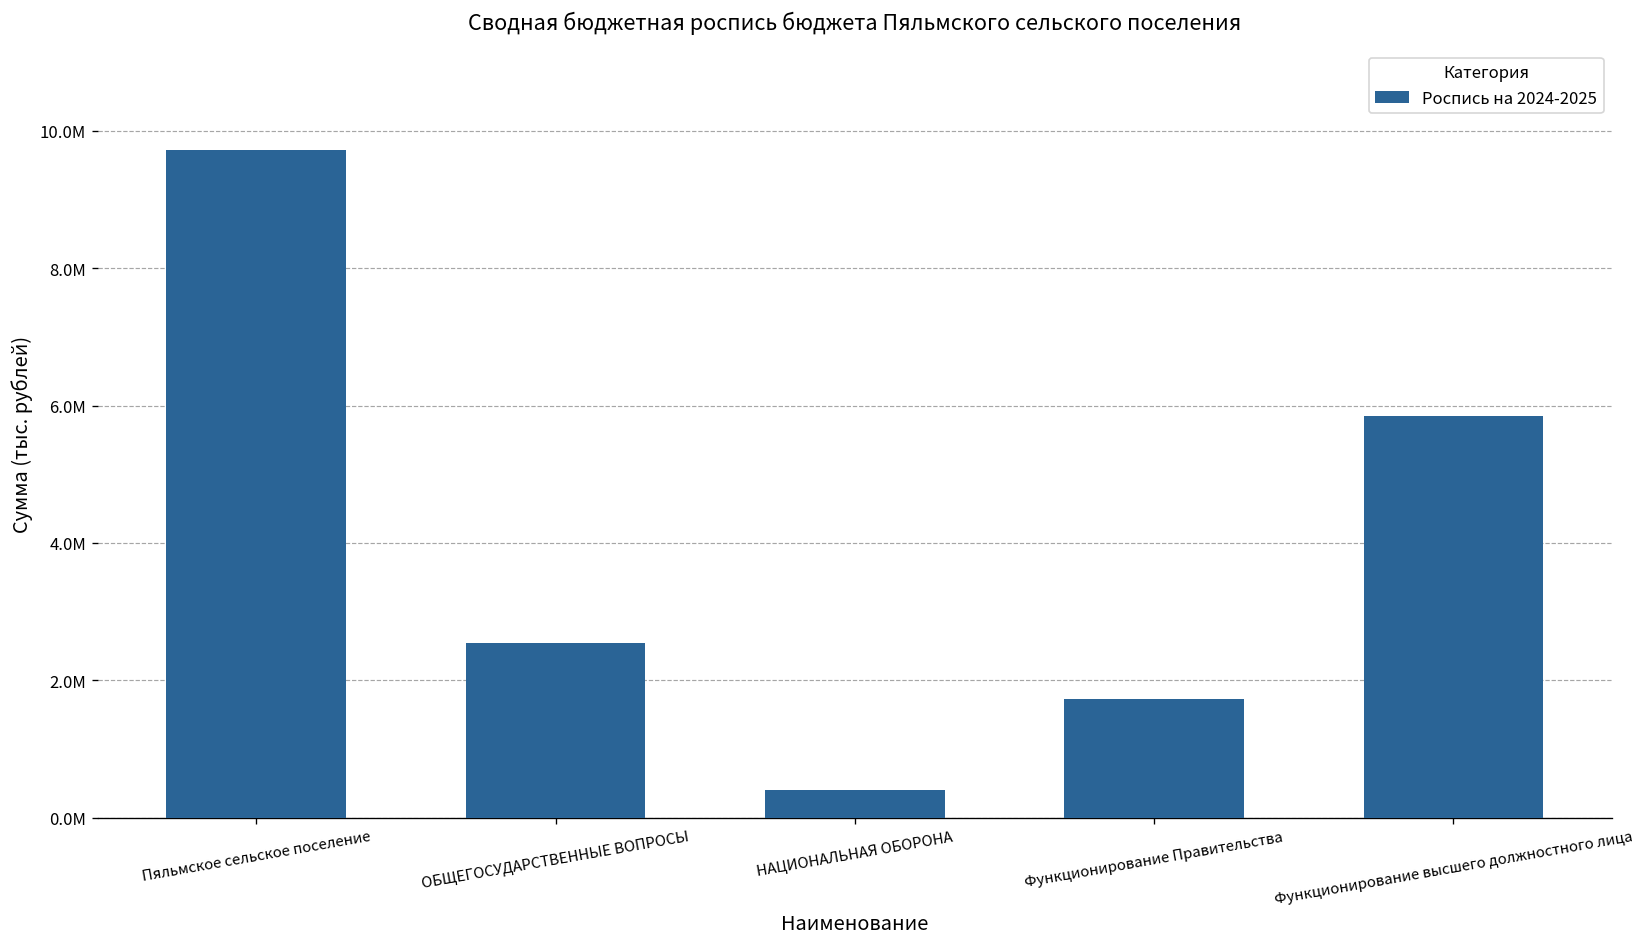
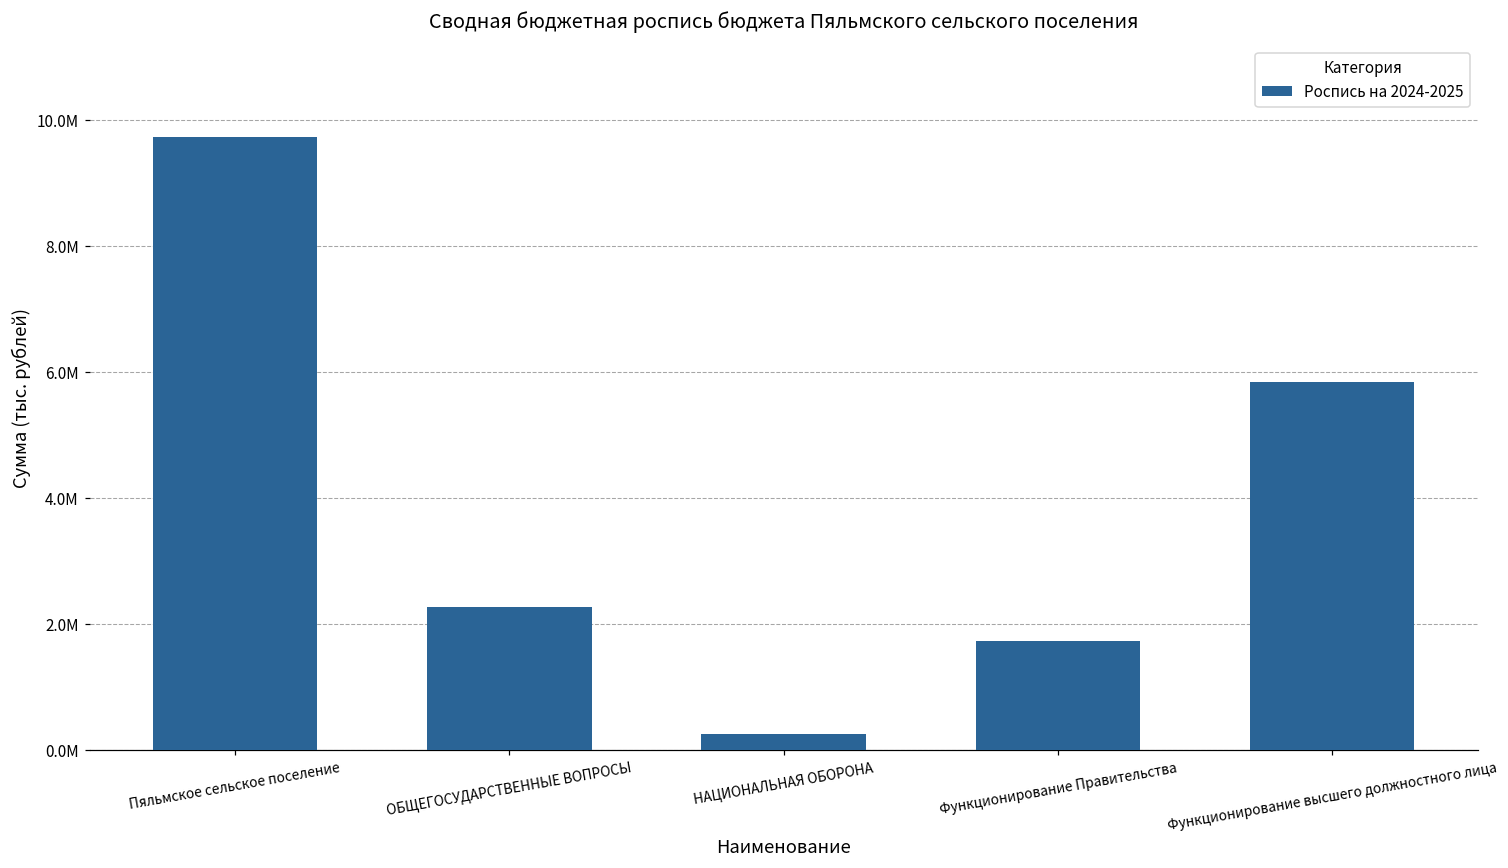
  {
    "Пяльмское сельское поселение": 9700000,
-   "ОБЩЕГОСУДАРСТВЕННЫЕ ВОПРОСЫ": 2500000,
-   "НАЦИОНАЛЬНАЯ ОБОРОНА": 400000,
+   "ОБЩЕГОСУДАРСТВЕННЫЕ ВОПРОСЫ": 2300000,
+   "НАЦИОНАЛЬНАЯ ОБОРОНА": 300000,
    "Функционирование Правительства": 1700000,
    "Функционирование высшего должностного лица": 5800000
  }
